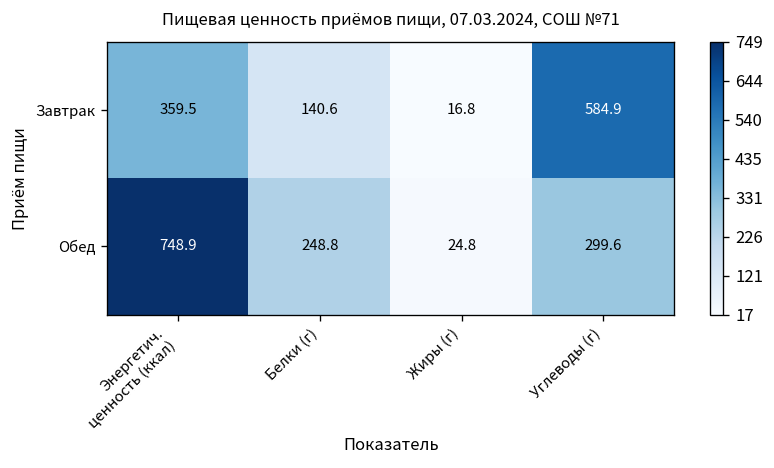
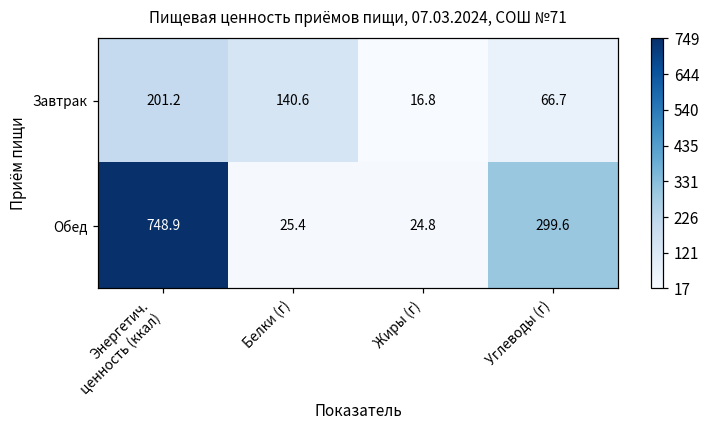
  {
    "Завтрак": {
-     "Энергетич. ценность (ккал)": 359.5,
+     "Энергетич. ценность (ккал)": 201.2,
      "Белки (г)": 140.6,
      "Жиры (г)": 16.8,
-     "Углеводы (г)": 584.9
+     "Углеводы (г)": 66.7
    },
    "Обед": {
      "Энергетич. ценность (ккал)": 748.9,
-     "Белки (г)": 248.8,
+     "Белки (г)": 25.4,
      "Жиры (г)": 24.8,
      "Углеводы (г)": 299.6
    }
  }
